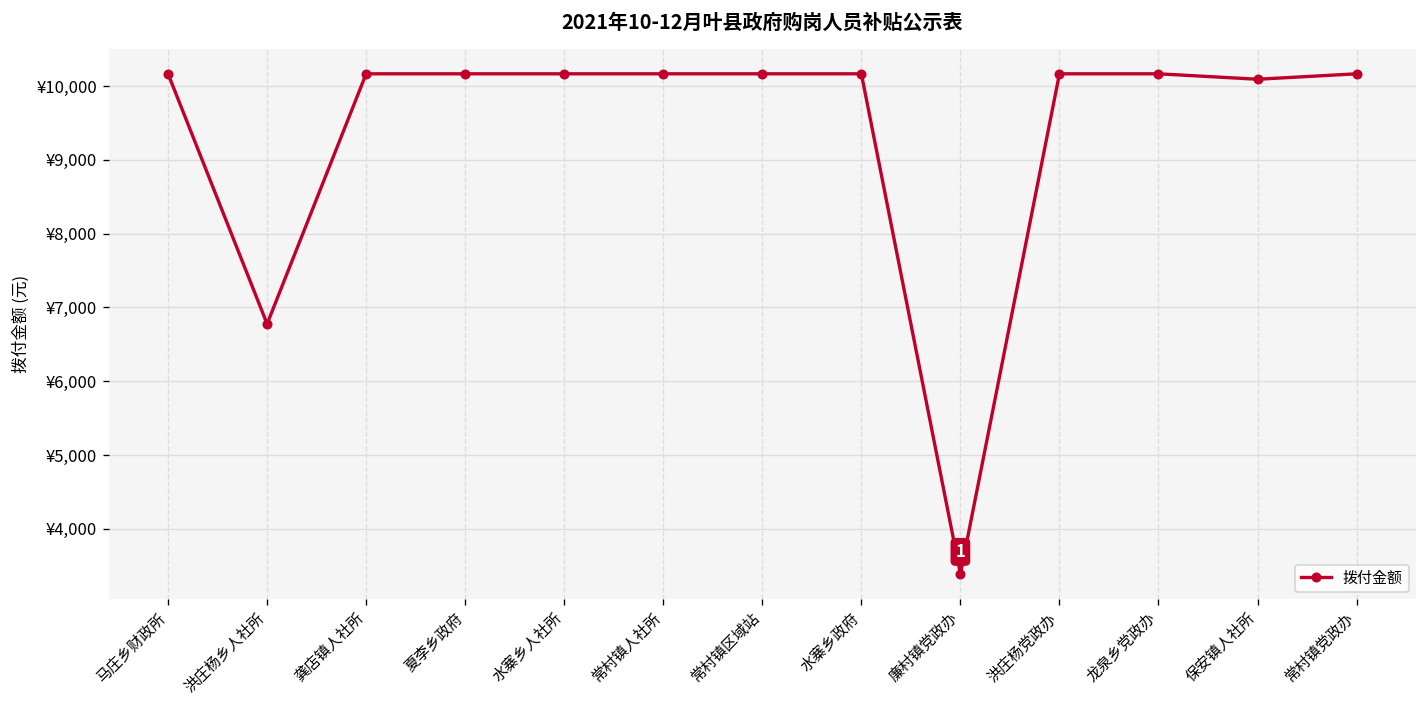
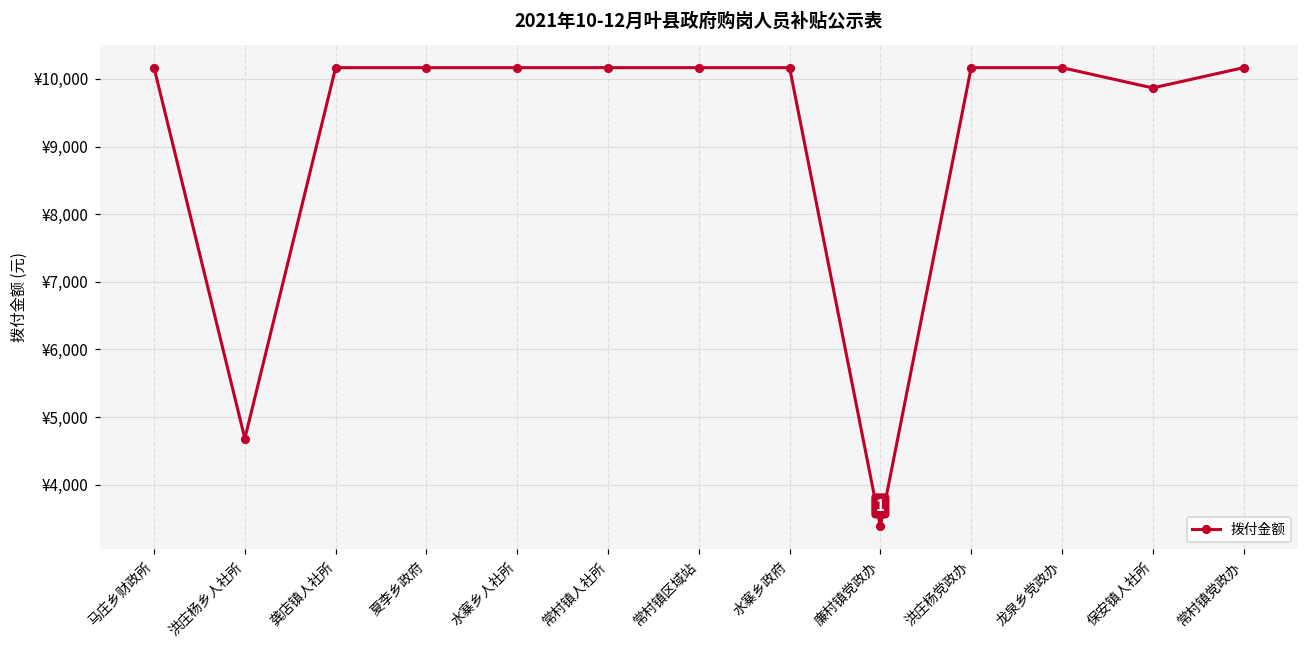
  {
    "马庄乡财政所": "¥10,200",
-   "洪庄杨乡人社所": "¥6,800",
+   "洪庄杨乡人社所": "¥4,700",
    "龚店镇人社所": "¥10,200",
    "夏李乡政府": "¥10,200",
    "水寨乡人社所": "¥10,200",
    "常村镇人社所": "¥10,200",
    "常村镇区域站": "¥10,200",
    "水寨乡政府": "¥10,200",
    "洪庄杨党政办": "¥10,200",
    "龙泉乡党政办": "¥10,200",
-   "保安镇人社所": "¥10,100",
+   "保安镇人社所": "¥9,900",
    "常村镇党政办": "¥10,200"
  }
